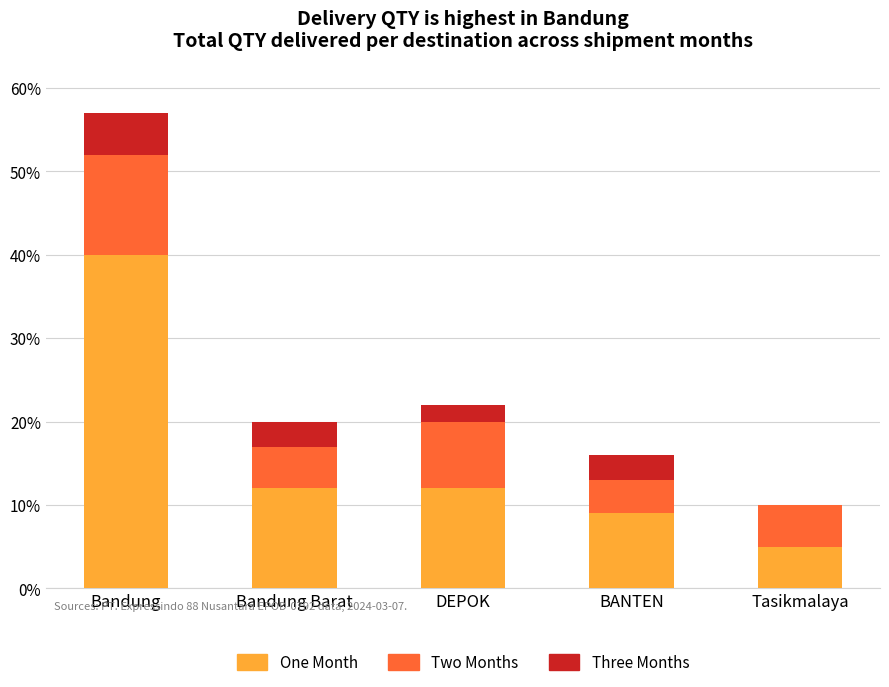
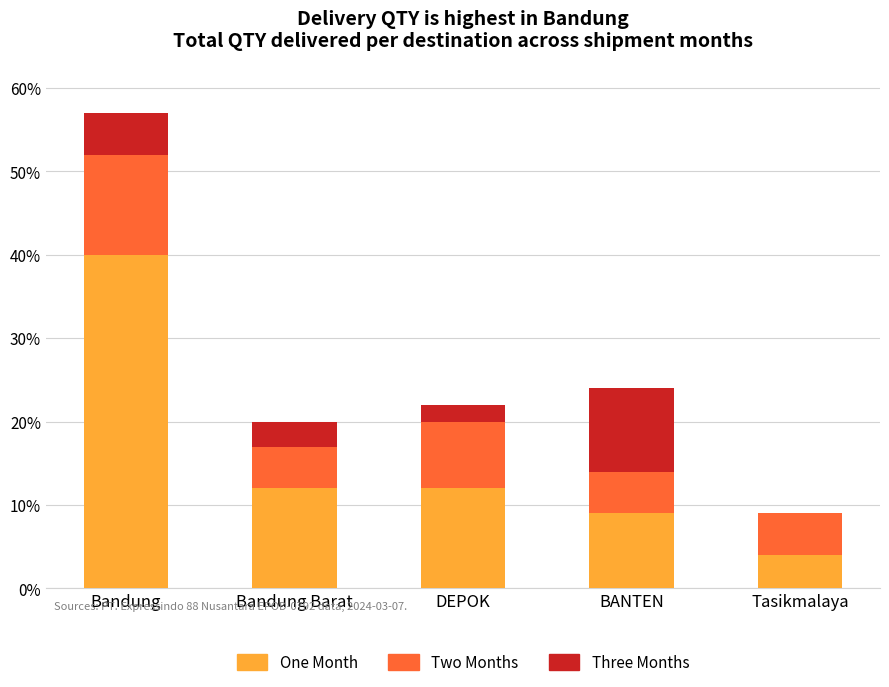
  {
    "One Month": {
      "Bandung": "40%",
      "Bandung Barat": "12%",
      "DEPOK": "12%",
      "BANTEN": "9%",
-     "Tasikmalaya": "5%"
+     "Tasikmalaya": "4%"
    },
    "Two Months": {
      "Bandung": "12%",
      "Bandung Barat": "5%",
      "DEPOK": "8%",
-     "BANTEN": "4%",
+     "BANTEN": "5%",
      "Tasikmalaya": "5%"
    },
    "Three Months": {
      "Bandung": "5%",
      "Bandung Barat": "3%",
      "DEPOK": "2%",
-     "BANTEN": "3%",
+     "BANTEN": "10%",
      "Tasikmalaya": "0%"
    }
  }
